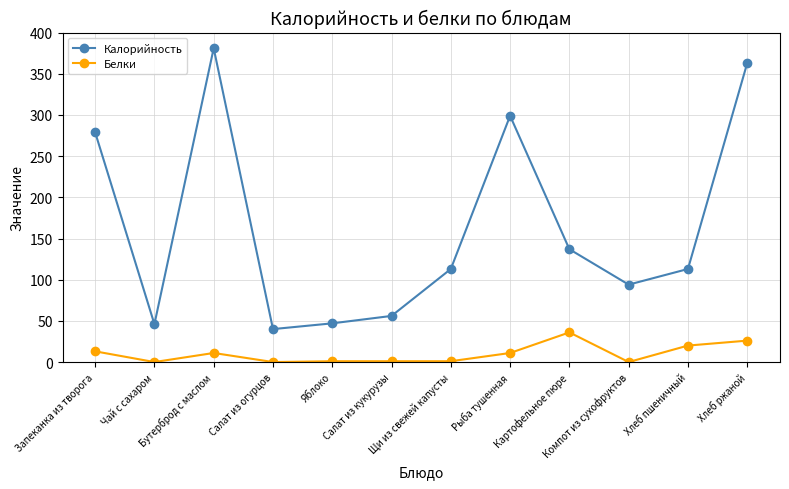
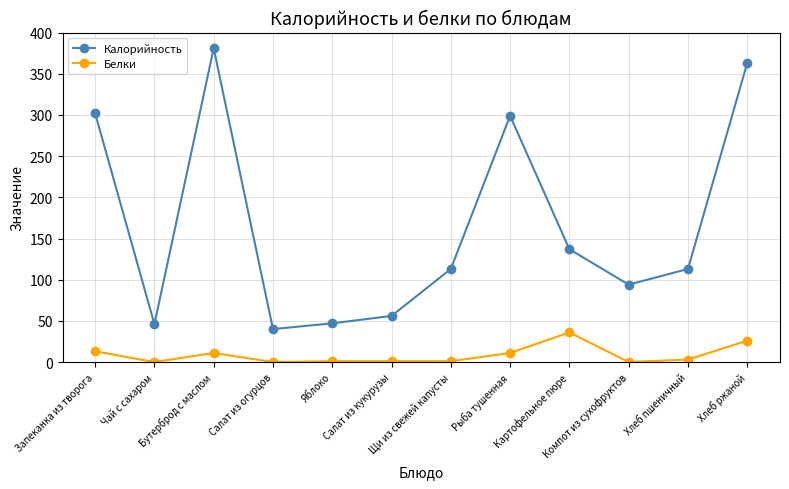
  {
    "Калорийность": {
-     "Запеканка из творога": 280,
+     "Запеканка из творога": 300,
      "Чай с сахаром": 50,
      "Бутерброд с маслом": 380,
      "Салат из огурцов": 40,
      "Яблоко": 50,
      "Салат из кукурузы": 60,
      "Щи из свежей капусты": 110,
      "Рыба тушенная": 300,
      "Картофельное пюре": 140,
      "Компот из сухофруктов": 90,
      "Хлеб пшеничный": 110,
      "Хлеб ржаной": 360
    },
    "Белки": {
      "Запеканка из творога": 10,
      "Чай с сахаром": 0,
      "Бутерброд с маслом": 10,
      "Салат из огурцов": 0,
      "Яблоко": 0,
      "Салат из кукурузы": 0,
      "Щи из свежей капусты": 0,
      "Рыба тушенная": 10,
      "Картофельное пюре": 40,
      "Компот из сухофруктов": 0,
-     "Хлеб пшеничный": 20,
+     "Хлеб пшеничный": 0,
      "Хлеб ржаной": 30
    }
  }
